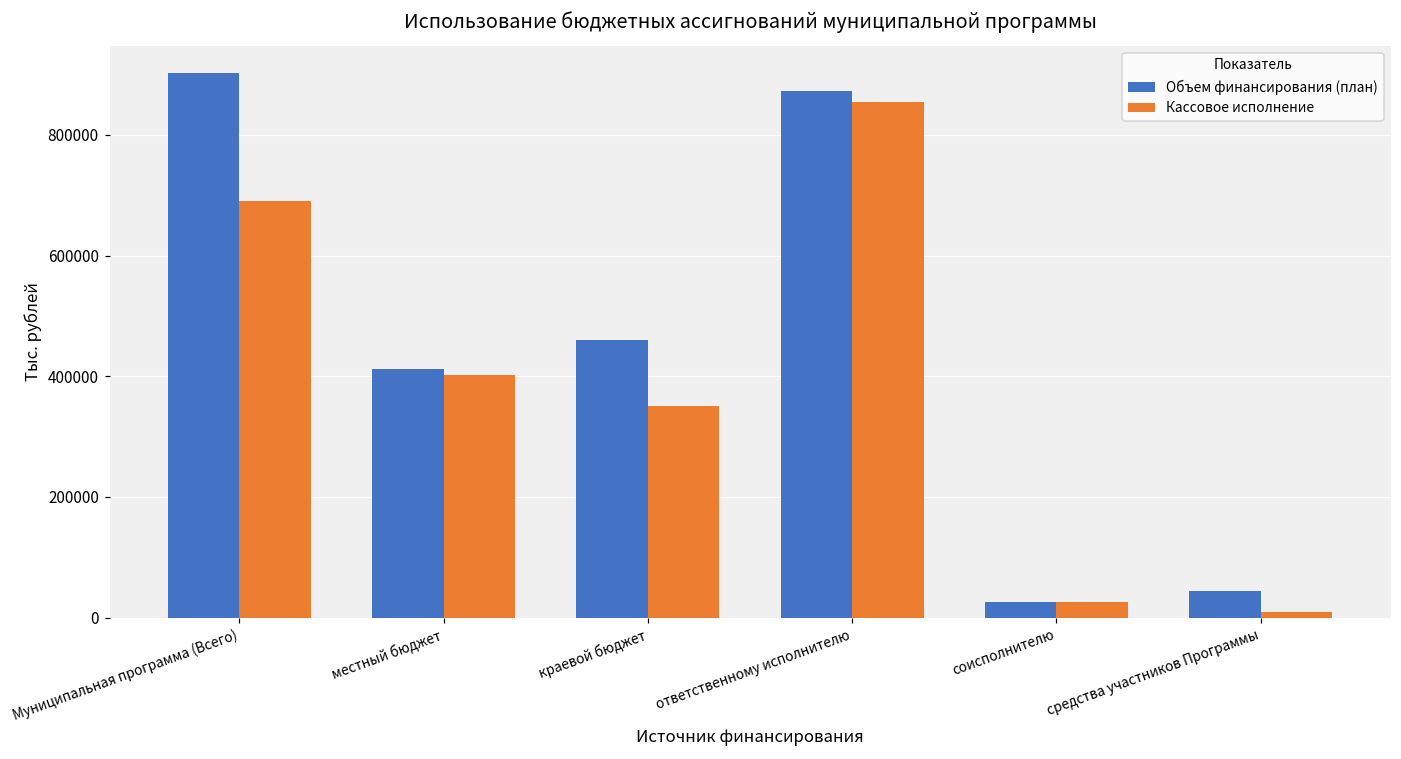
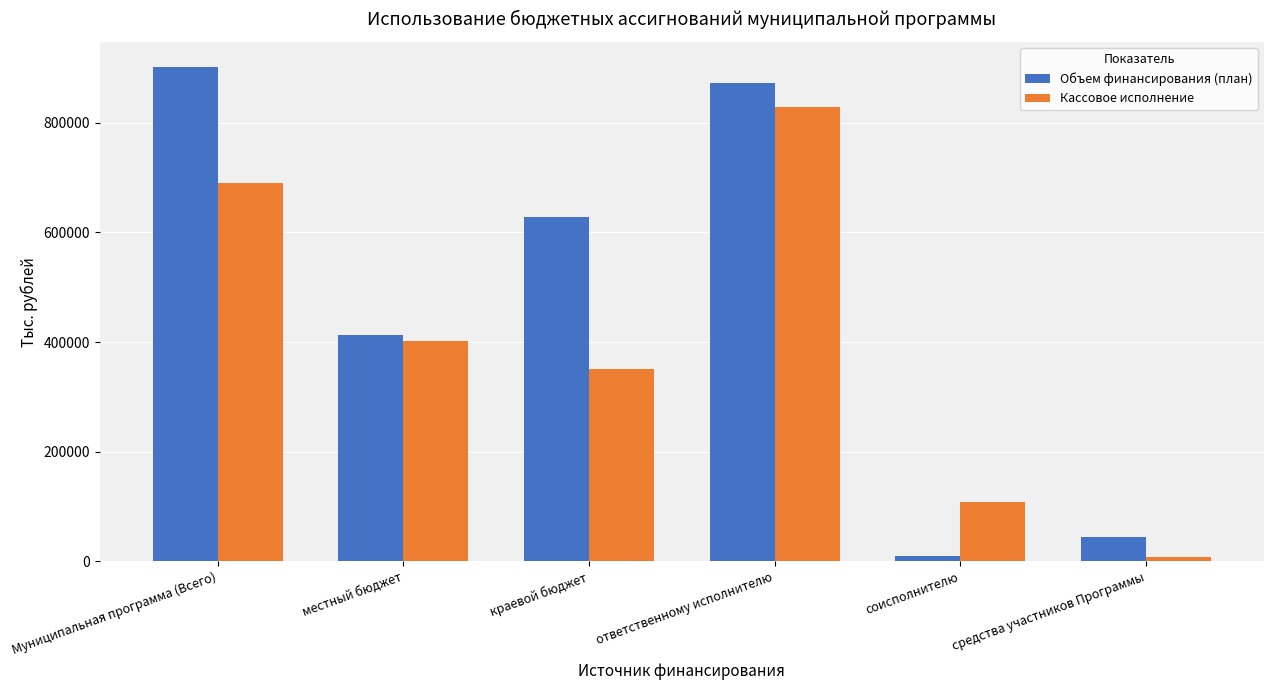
  {
    "Объем финансирования (план)": {
      "Муниципальная программа (Всего)": 900000,
      "местный бюджет": 410000,
-     "краевой бюджет": 460000,
+     "краевой бюджет": 630000,
      "ответственному исполнителю": 870000,
-     "соисполнителю": 30000,
+     "соисполнителю": 10000,
      "средства участников Программы": 40000
    },
    "Кассовое исполнение": {
      "Муниципальная программа (Всего)": 690000,
      "местный бюджет": 400000,
      "краевой бюджет": 350000,
-     "ответственному исполнителю": 860000,
-     "соисполнителю": 30000,
+     "ответственному исполнителю": 830000,
+     "соисполнителю": 110000,
      "средства участников Программы": 10000
    }
  }
